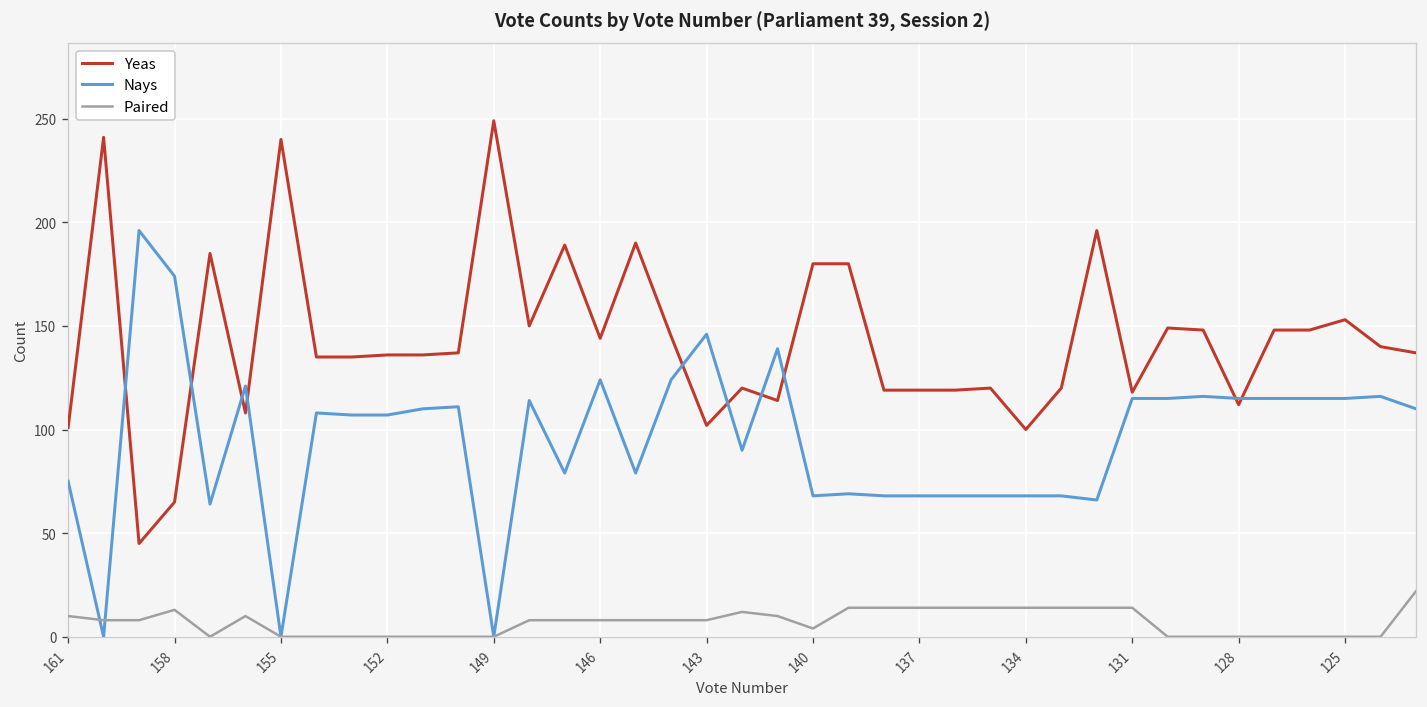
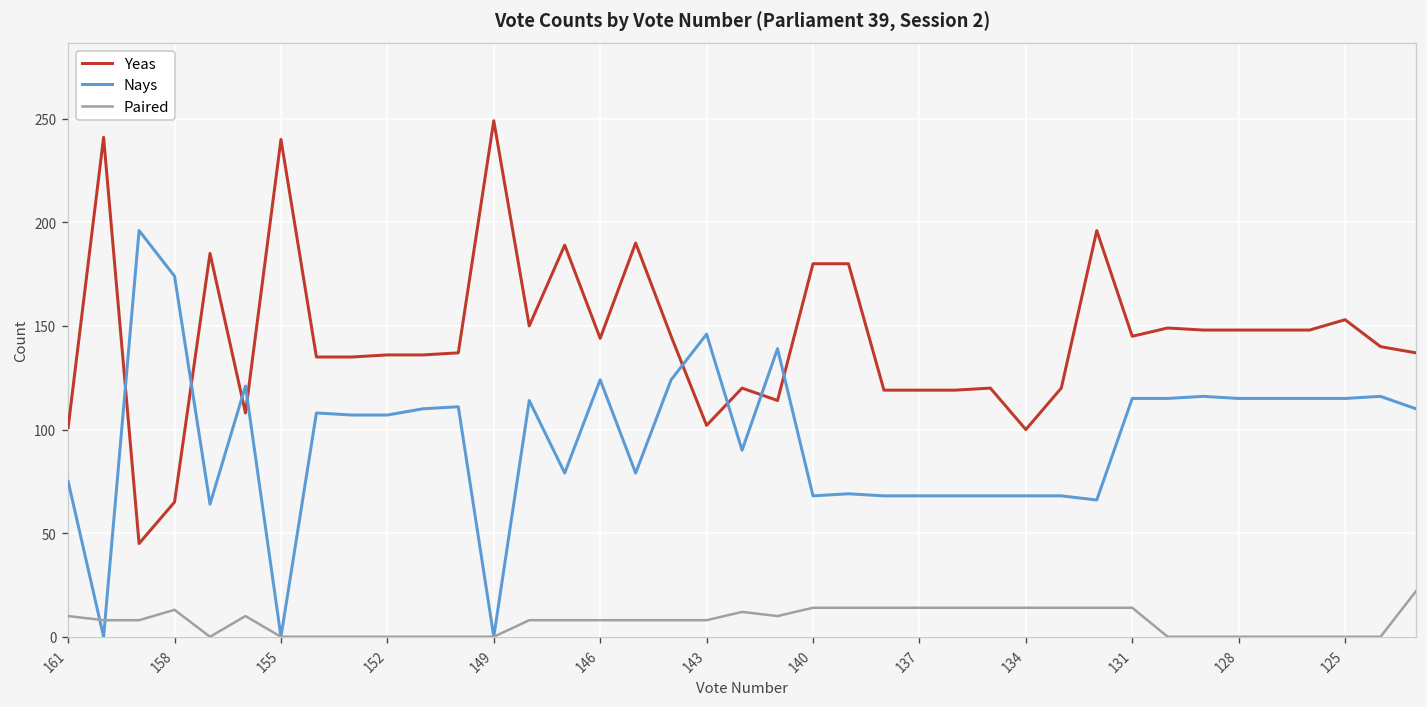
  {
    "Yeas": {
      "161": 101,
      "158": 65,
      "155": 240,
      "152": 136,
      "149": 249,
      "146": 144,
      "143": 102,
      "140": 180,
      "137": 119,
      "134": 100,
-     "131": 118,
-     "128": 112,
+     "131": 145,
+     "128": 148,
      "125": 153
    },
    "Nays": {
      "161": 75,
      "158": 174,
      "152": 107,
      "146": 124,
      "143": 146,
      "140": 68,
      "137": 68,
      "134": 68,
      "131": 115,
      "128": 115,
      "125": 115
    },
    "Paired": {
      "161": 10,
      "158": 13,
      "152": 0,
      "146": 8,
      "143": 8,
-     "140": 4,
+     "140": 14,
      "137": 14,
      "134": 14,
      "131": 14,
      "128": 0,
      "125": 0
    }
  }
